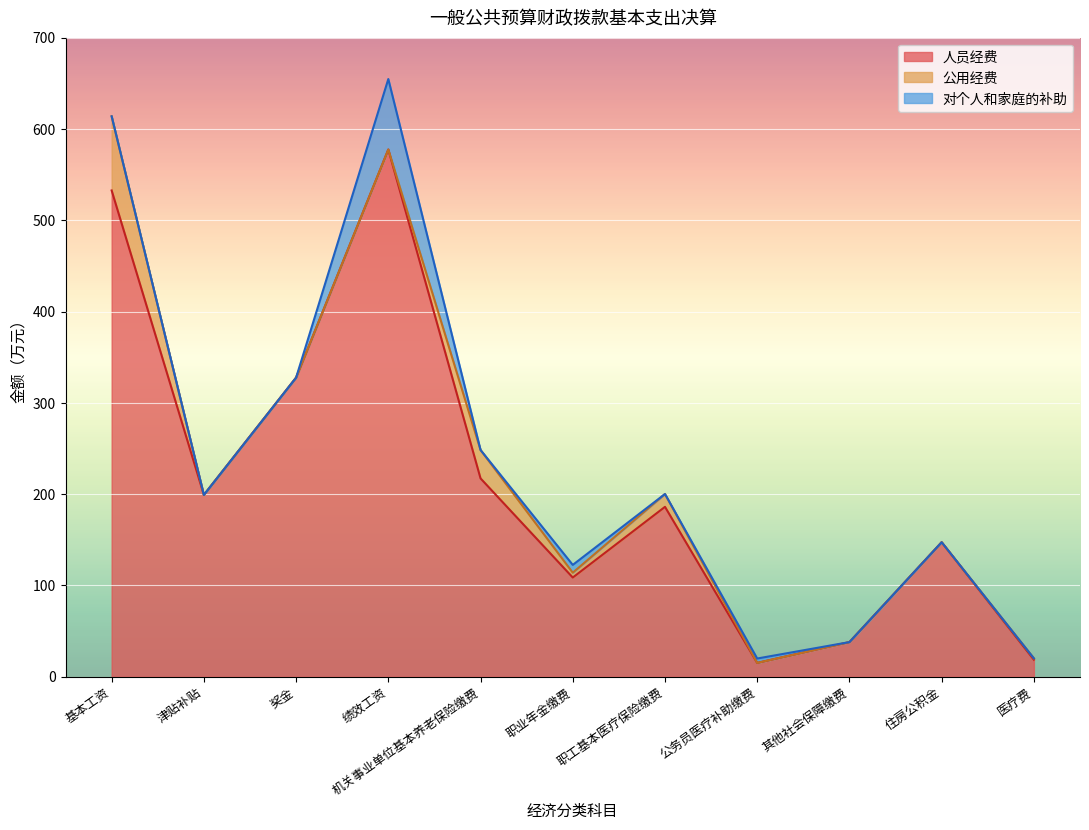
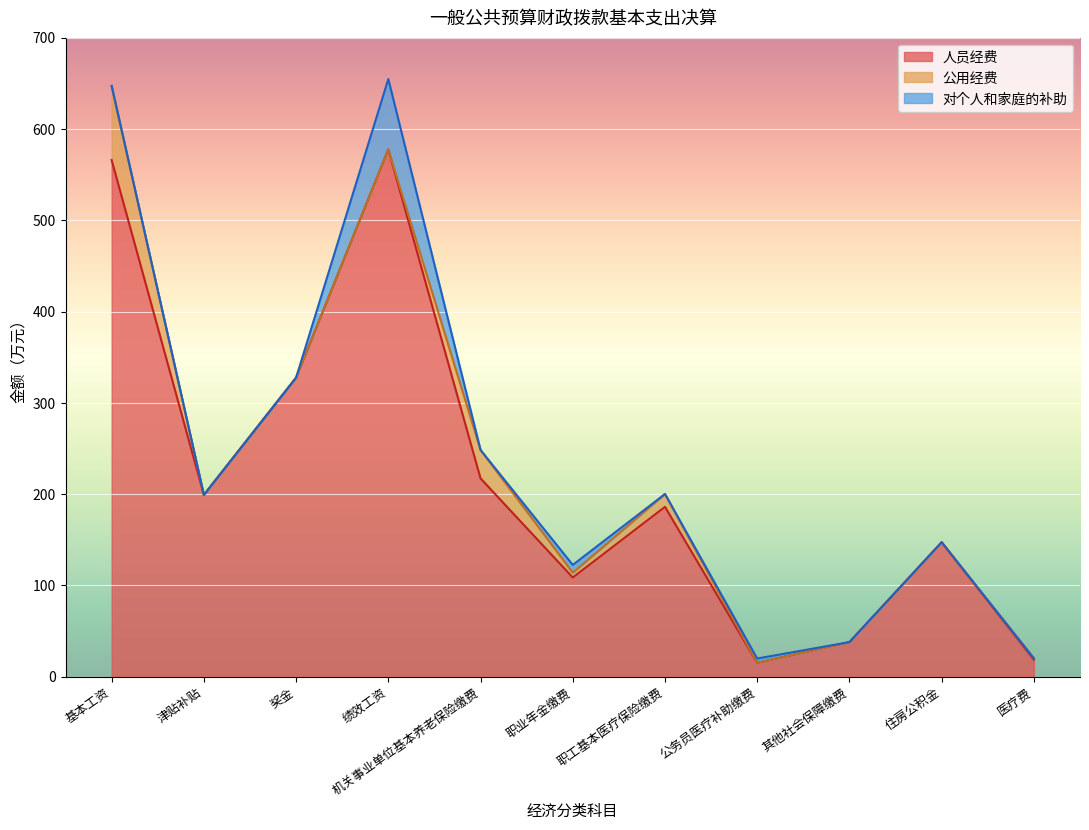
  {
    "人员经费": {
-     "基本工资": 530,
+     "基本工资": 570,
      "机关事业单位基本养老保险缴费": 220,
      "职业年金缴费": 110,
      "职工基本医疗保险缴费": 190
    },
    "公用经费": {
      "职业年金缴费": 10
    },
    "对个人和家庭的补助": {
      "绩效工资": 80,
      "职业年金缴费": 10,
      "公务员医疗补助缴费": 0
    }
  }
